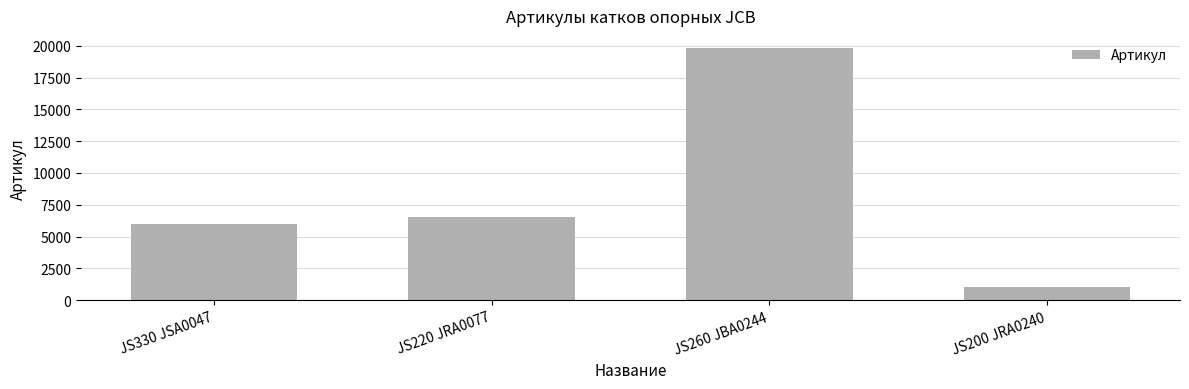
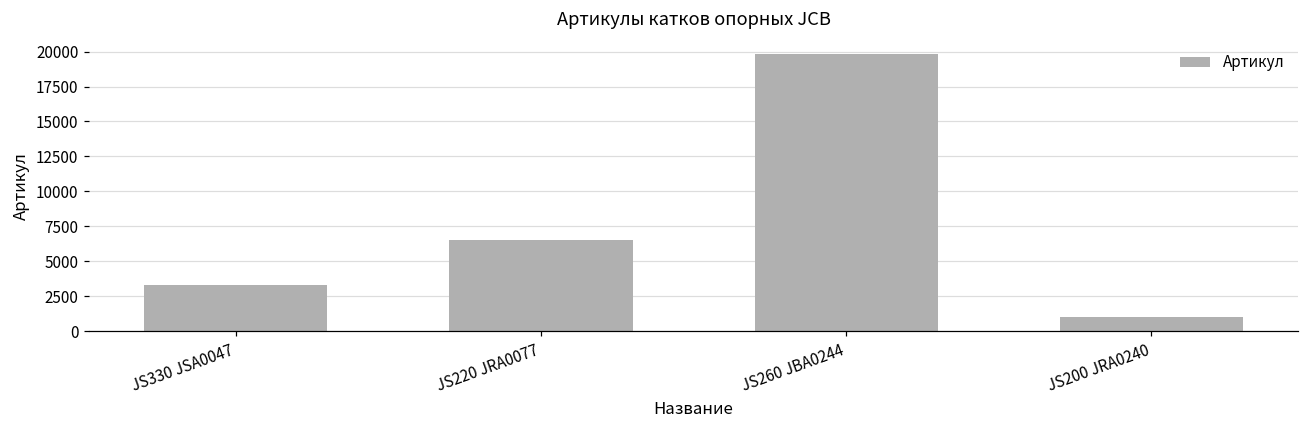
  {
-   "JS330 JSA0047": 6000,
+   "JS330 JSA0047": 3300,
    "JS220 JRA0077": 6500,
    "JS260 JBA0244": 19800,
    "JS200 JRA0240": 1000
  }
